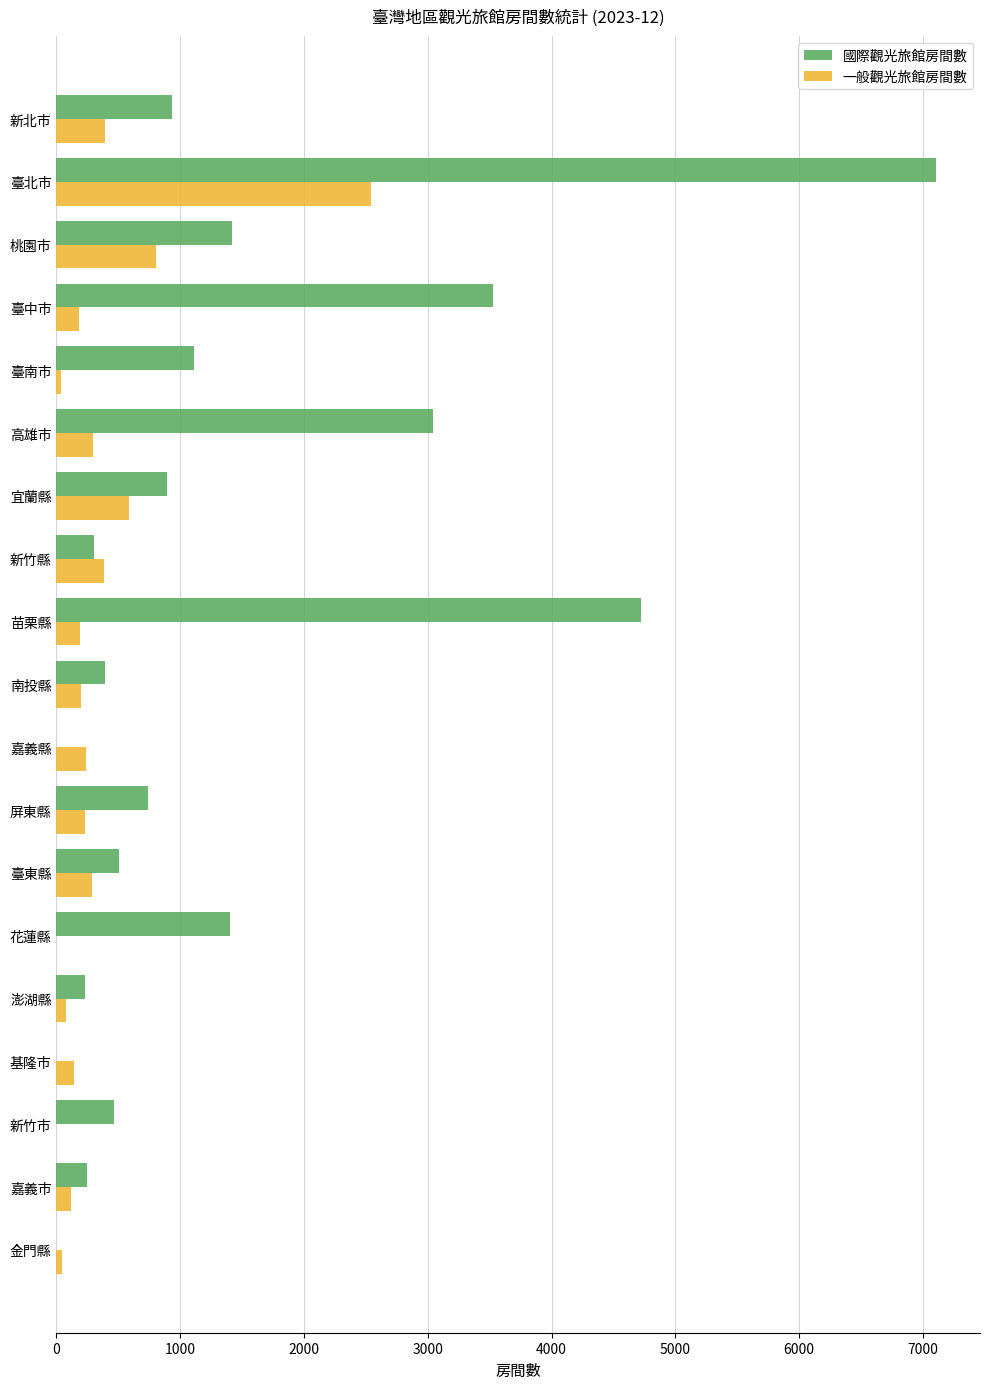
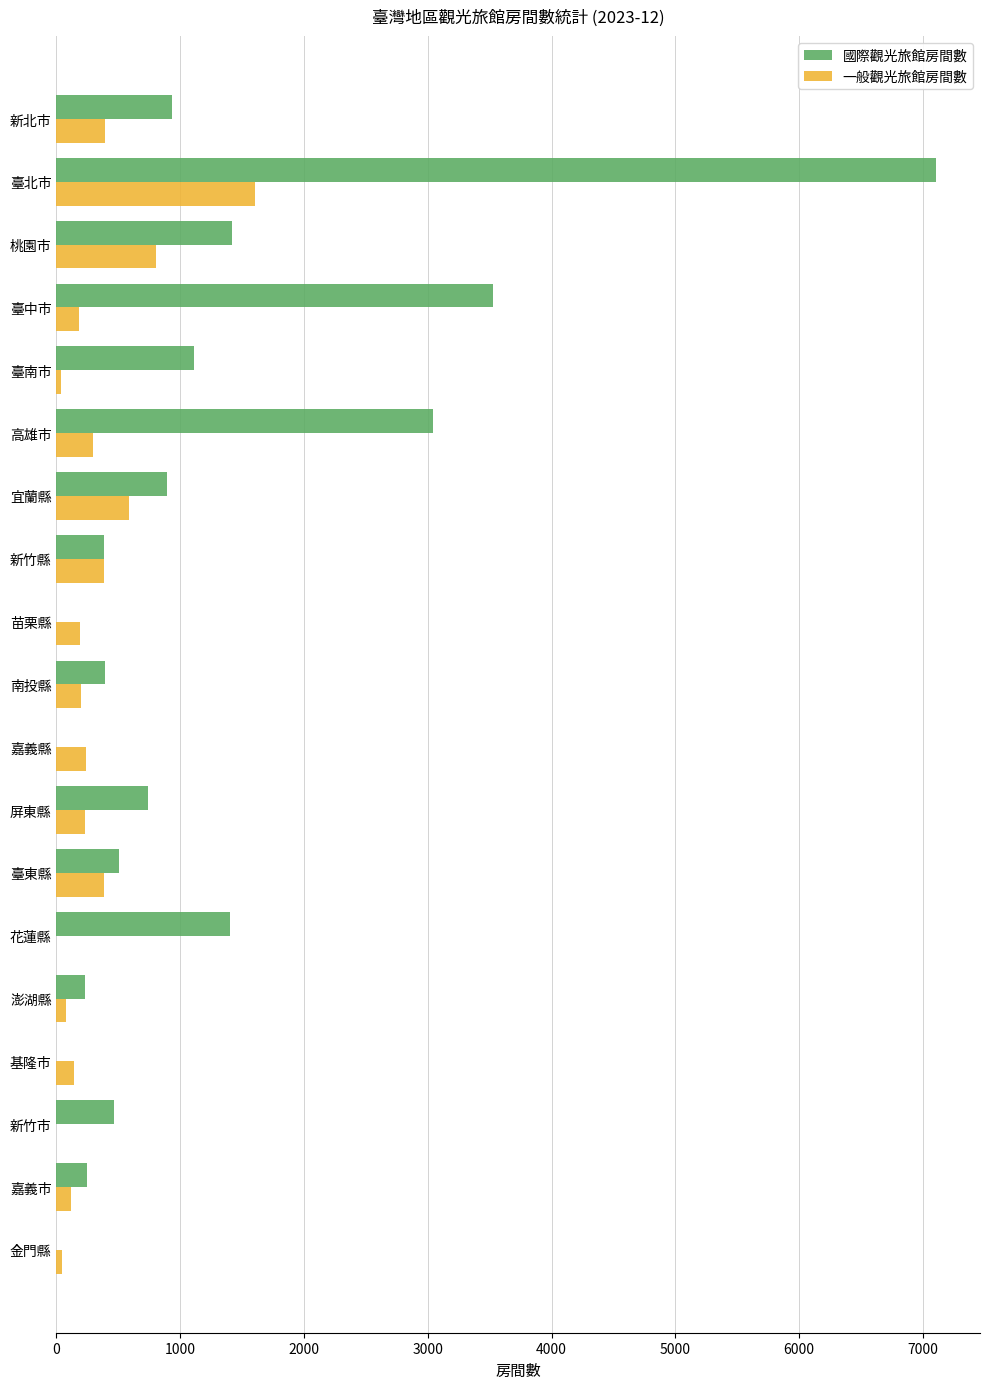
  {
    "國際觀光旅館房間數": {
      "新北市": 930,
      "臺北市": 7110,
      "桃園市": 1420,
      "臺中市": 3520,
      "臺南市": 1110,
      "高雄市": 3040,
      "宜蘭縣": 890,
-     "新竹縣": 310,
-     "苗栗縣": 4720,
+     "新竹縣": 390,
+     "苗栗縣": 0,
      "南投縣": 400,
      "嘉義縣": 0,
      "屏東縣": 740,
      "臺東縣": 510,
      "花蓮縣": 1400,
      "澎湖縣": 230,
      "基隆市": 0,
      "新竹市": 470,
      "嘉義市": 250,
      "金門縣": 0
    },
    "一般觀光旅館房間數": {
      "新北市": 390,
-     "臺北市": 2540,
+     "臺北市": 1600,
      "桃園市": 800,
      "臺中市": 180,
      "臺南市": 40,
      "高雄市": 300,
      "宜蘭縣": 590,
      "新竹縣": 380,
      "苗栗縣": 190,
      "南投縣": 200,
      "嘉義縣": 240,
      "屏東縣": 230,
-     "臺東縣": 290,
+     "臺東縣": 380,
      "花蓮縣": 0,
      "澎湖縣": 70,
      "基隆市": 140,
      "新竹市": 0,
      "嘉義市": 120,
      "金門縣": 50
    }
  }
